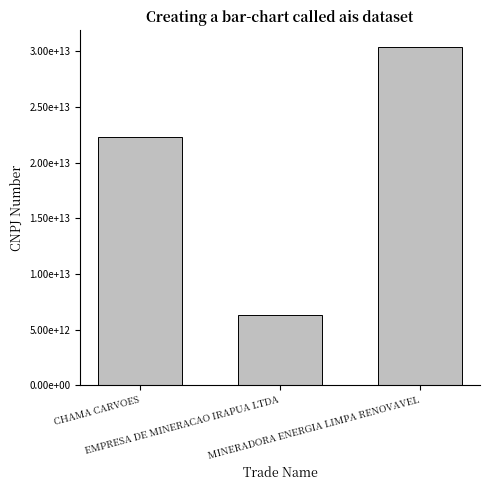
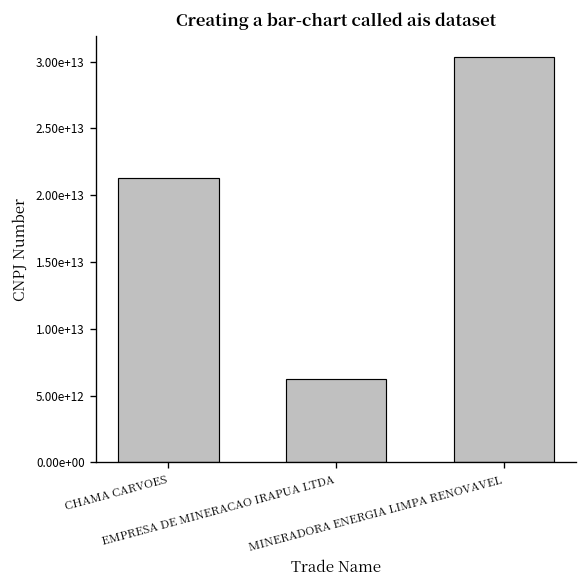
  {
-   "CHAMA CARVOES": 22300000000000,
+   "CHAMA CARVOES": 21200000000000,
    "EMPRESA DE MINERACAO IRAPUA LTDA": 6300000000000,
    "MINERADORA ENERGIA LIMPA RENOVAVEL": 30400000000000
  }
